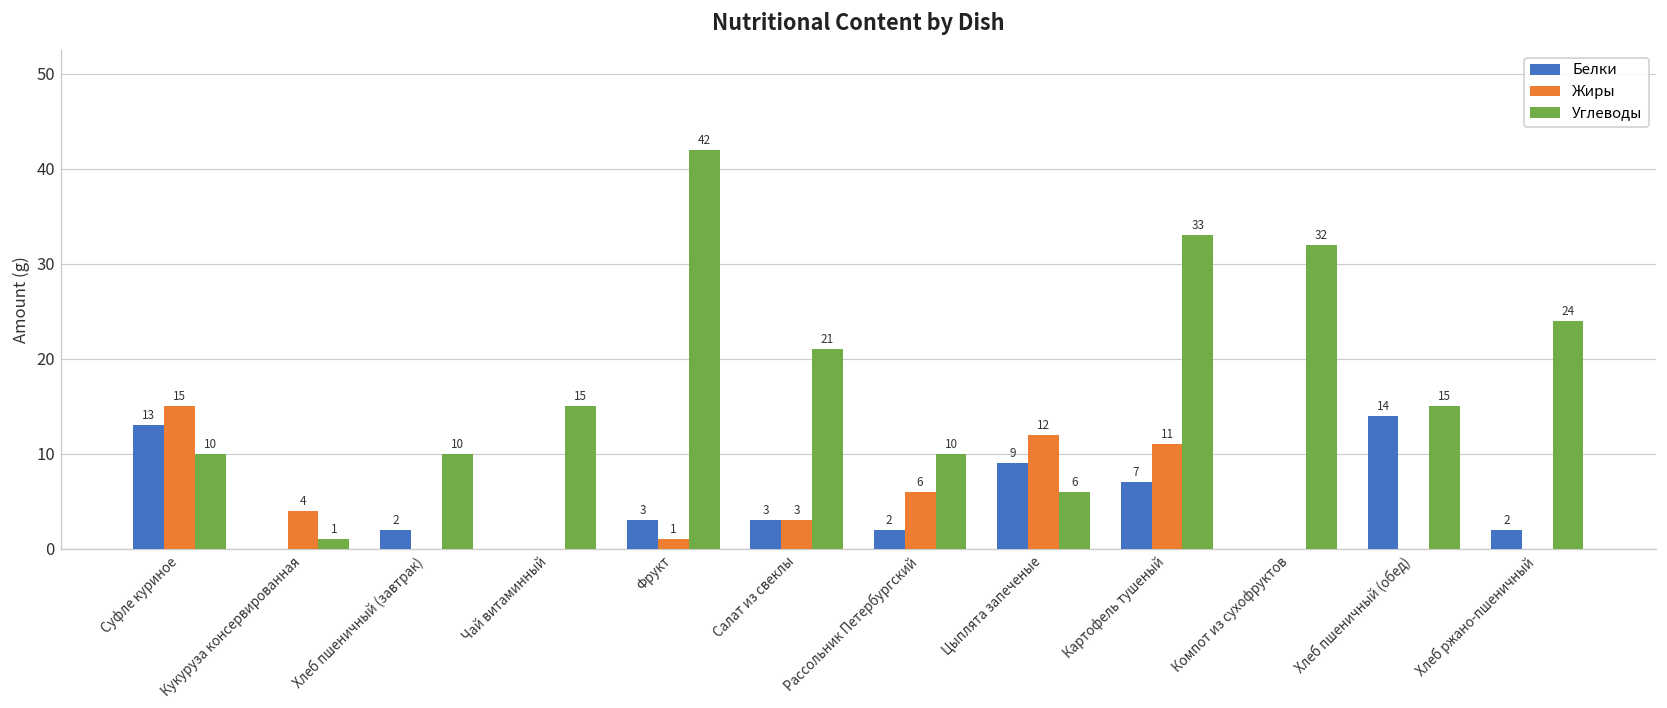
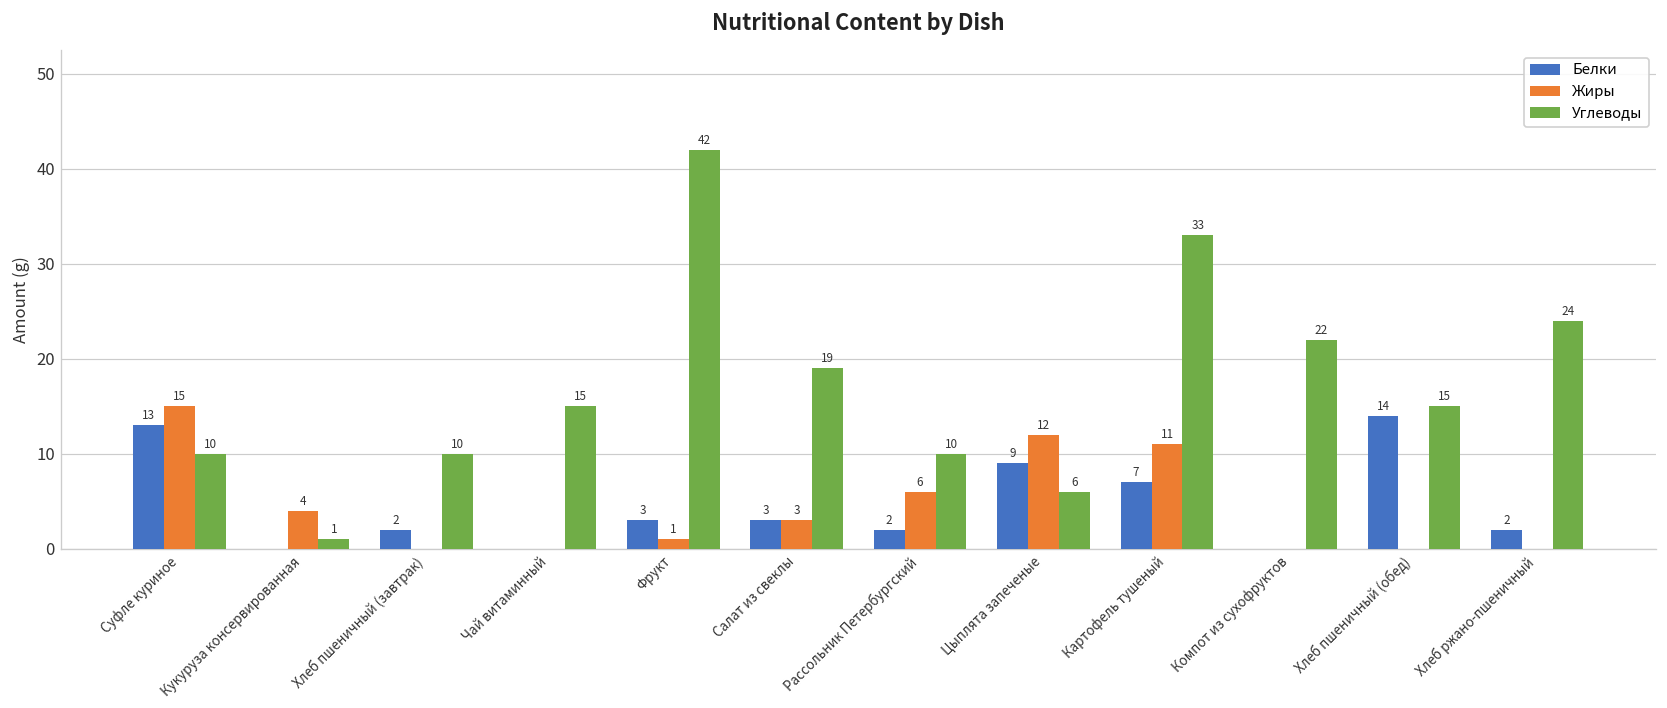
  {
    "Белки": {
      "Суфле куриное": 13,
      "Хлеб пшеничный (завтрак)": 2,
      "Фрукт": 3,
      "Салат из свеклы": 3,
      "Рассольник Петербургский": 2,
      "Цыплята запеченые": 9,
      "Картофель тушеный": 7,
      "Хлеб пшеничный (обед)": 14,
      "Хлеб ржано-пшеничный": 2
    },
    "Жиры": {
      "Суфле куриное": 15,
      "Кукуруза консервированная": 4,
      "Фрукт": 1,
      "Салат из свеклы": 3,
      "Рассольник Петербургский": 6,
      "Цыплята запеченые": 12,
      "Картофель тушеный": 11
    },
    "Углеводы": {
      "Суфле куриное": 10,
      "Кукуруза консервированная": 1,
      "Хлеб пшеничный (завтрак)": 10,
      "Чай витаминный": 15,
      "Фрукт": 42,
-     "Салат из свеклы": 21,
+     "Салат из свеклы": 19,
      "Рассольник Петербургский": 10,
      "Цыплята запеченые": 6,
      "Картофель тушеный": 33,
-     "Компот из сухофруктов": 32,
+     "Компот из сухофруктов": 22,
      "Хлеб пшеничный (обед)": 15,
      "Хлеб ржано-пшеничный": 24
    }
  }
